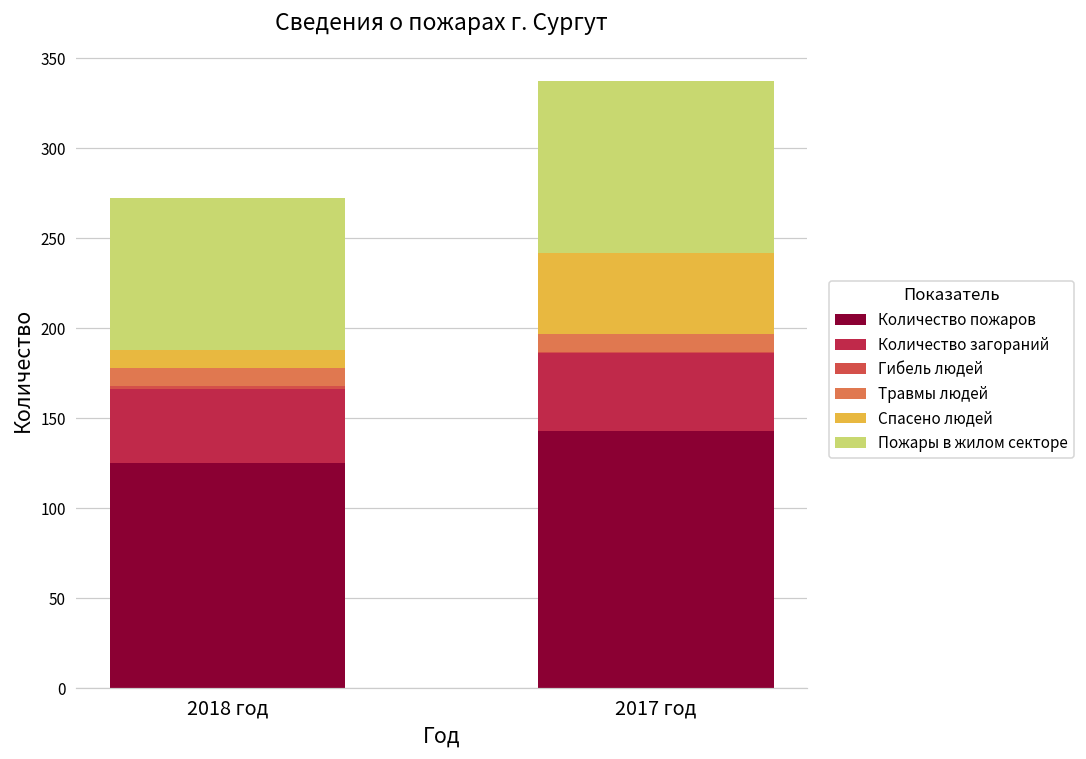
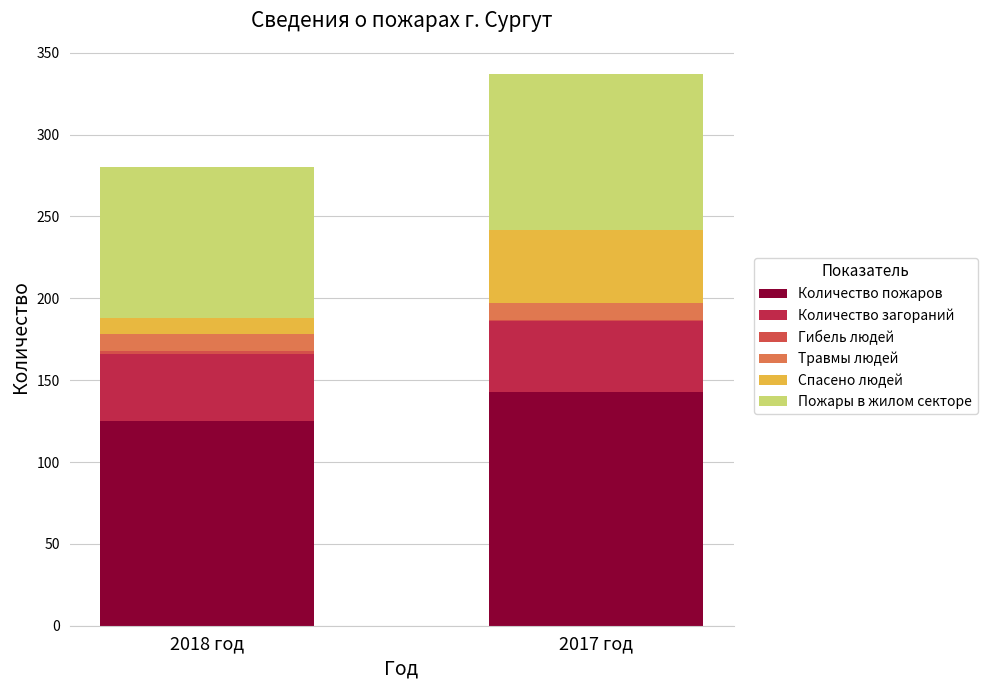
  {
    "Количество пожаров": {
      "2018 год": 125,
      "2017 год": 143
    },
    "Спасено людей": {
      "2018 год": 10,
      "2017 год": 45
    },
    "Пожары в жилом секторе": {
-     "2018 год": 84,
+     "2018 год": 92,
      "2017 год": 95
    }
  }
